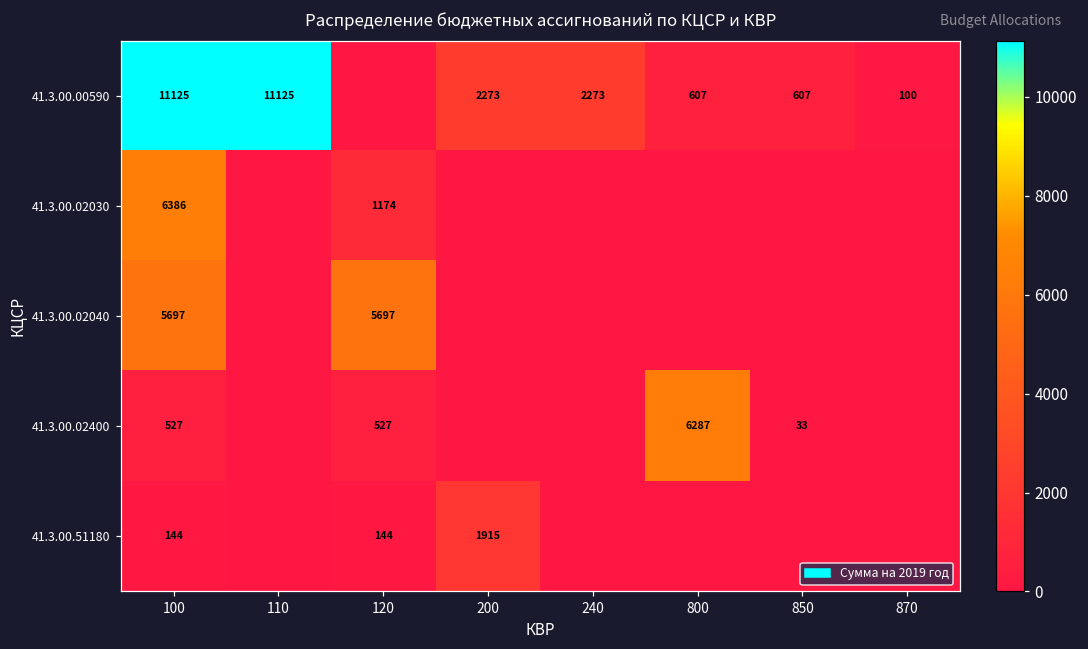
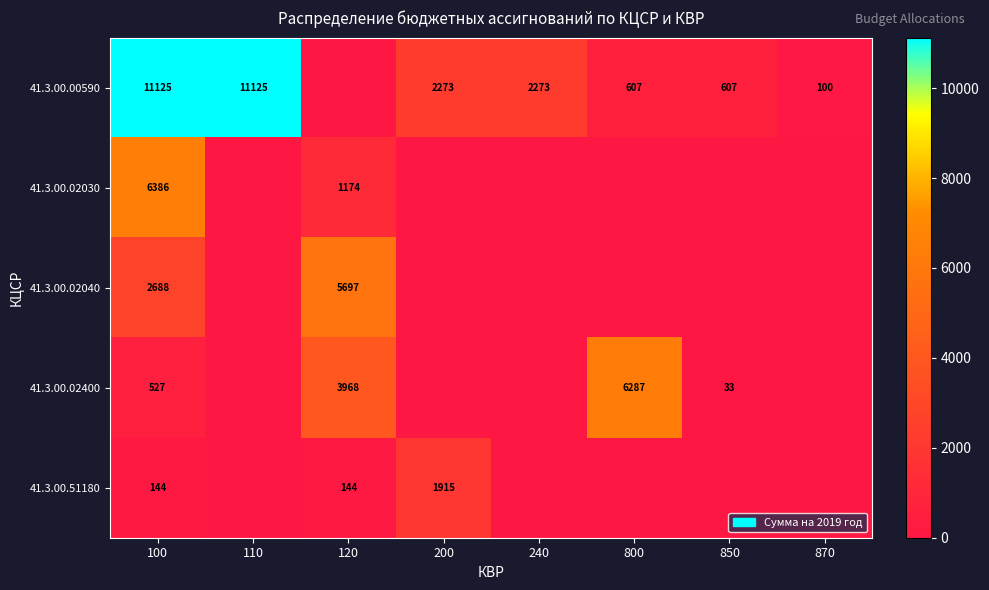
  {
    "41.3.00.00590": {
      "100": 11125,
      "110": 11125,
      "200": 2273,
      "240": 2273,
      "800": 607,
      "850": 607,
      "870": 100
    },
    "41.3.00.02030": {
      "100": 6386,
      "120": 1174
    },
    "41.3.00.02040": {
-     "100": 5697,
+     "100": 2688,
      "120": 5697
    },
    "41.3.00.02400": {
      "100": 527,
-     "120": 527,
+     "120": 3968,
      "800": 6287,
      "850": 33
    },
    "41.3.00.51180": {
      "100": 144,
      "120": 144,
      "200": 1915
    }
  }
